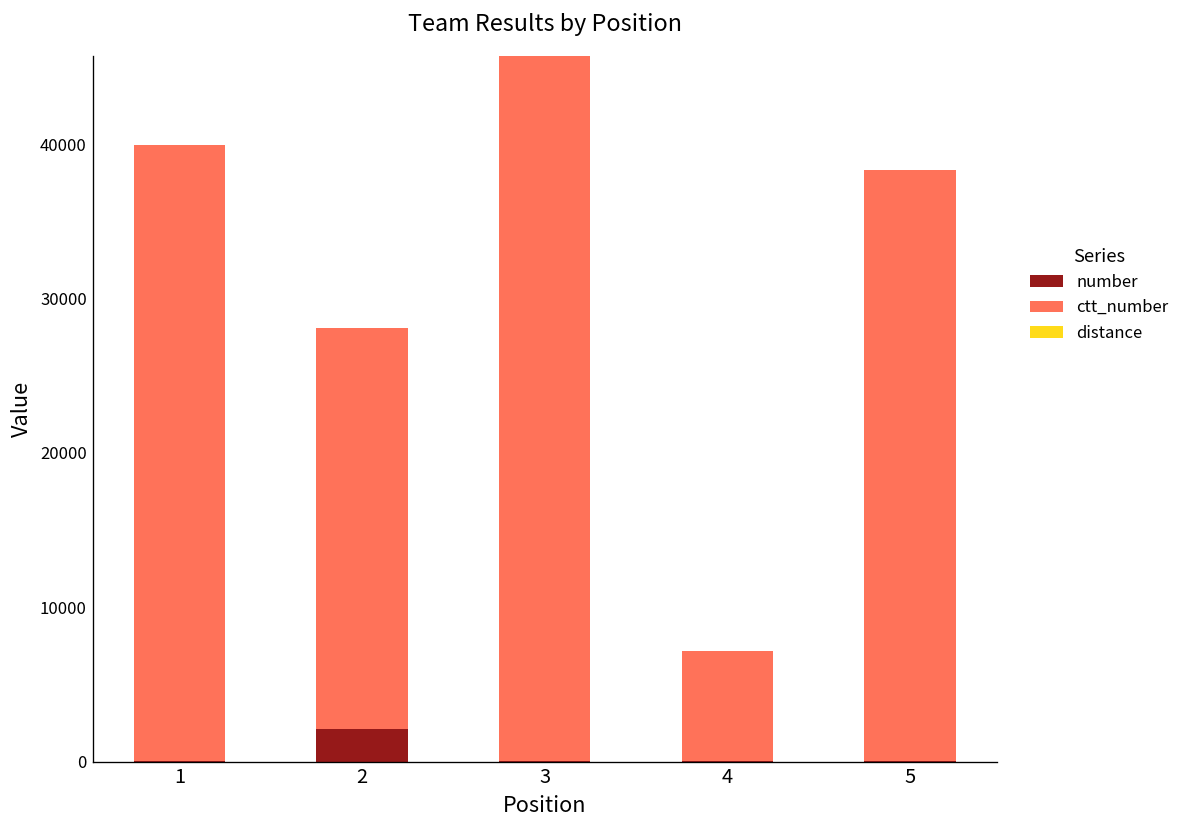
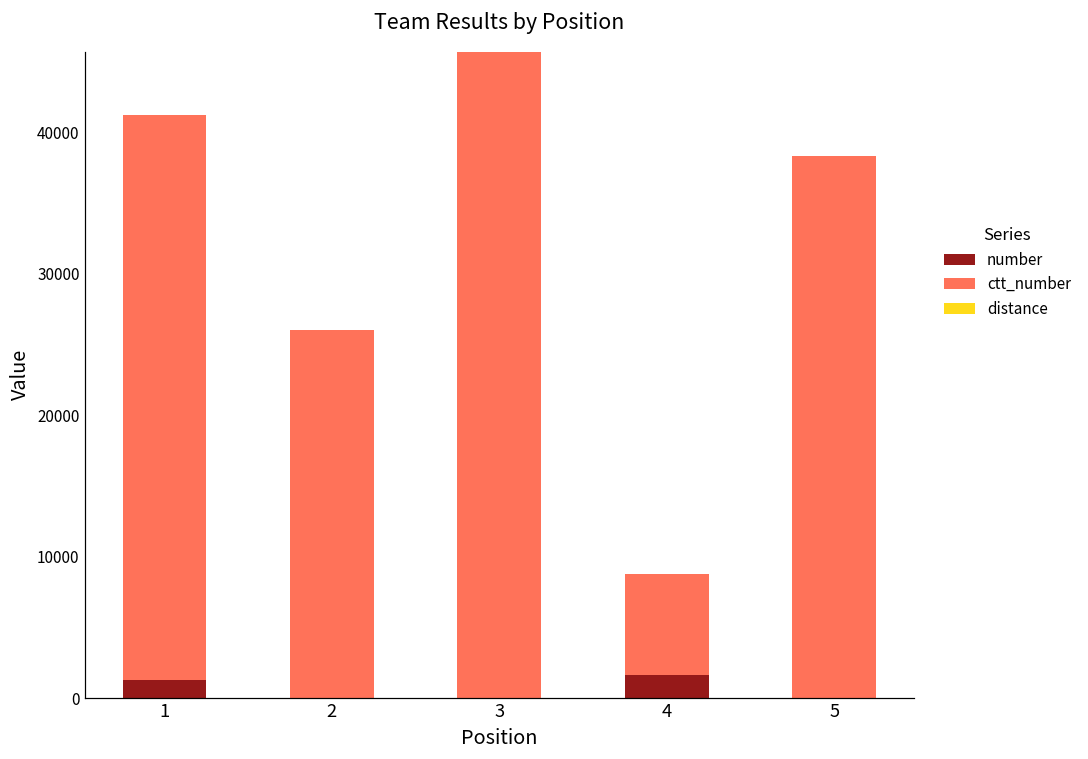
  {
    "number": {
-     "1": 0,
-     "2": 2100,
-     "4": 0
+     "1": 1300,
+     "2": 0,
+     "4": 1600
    }
  }
